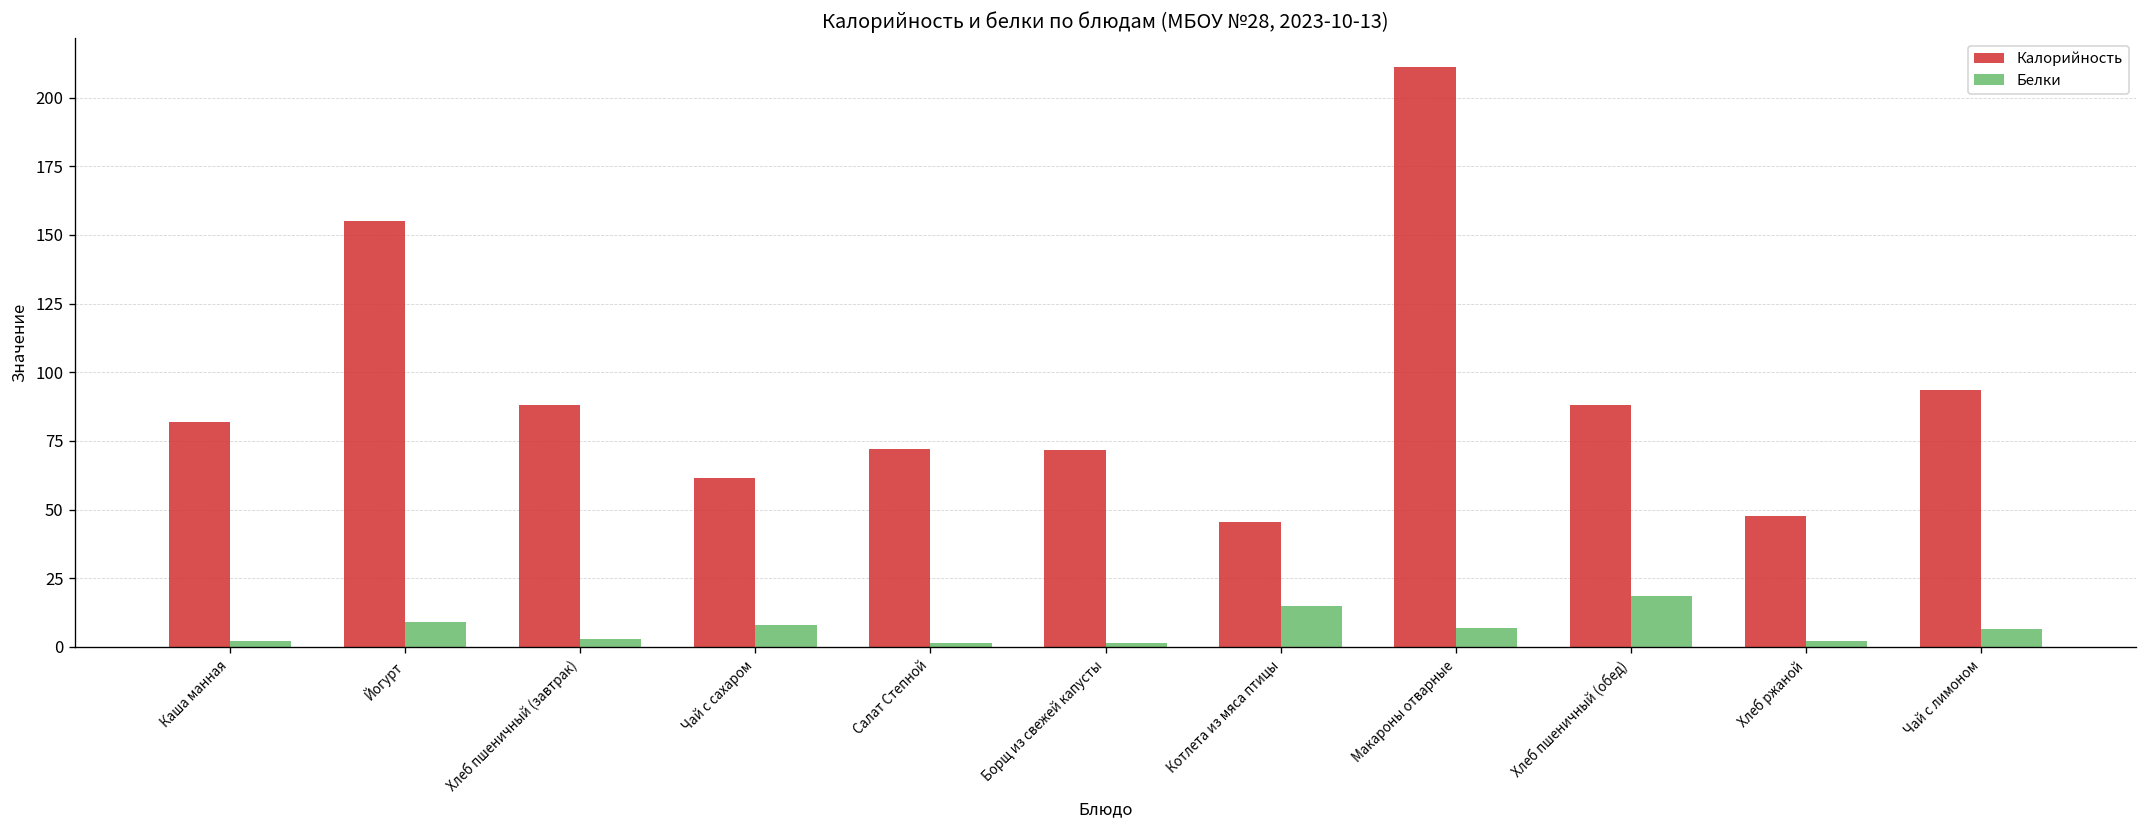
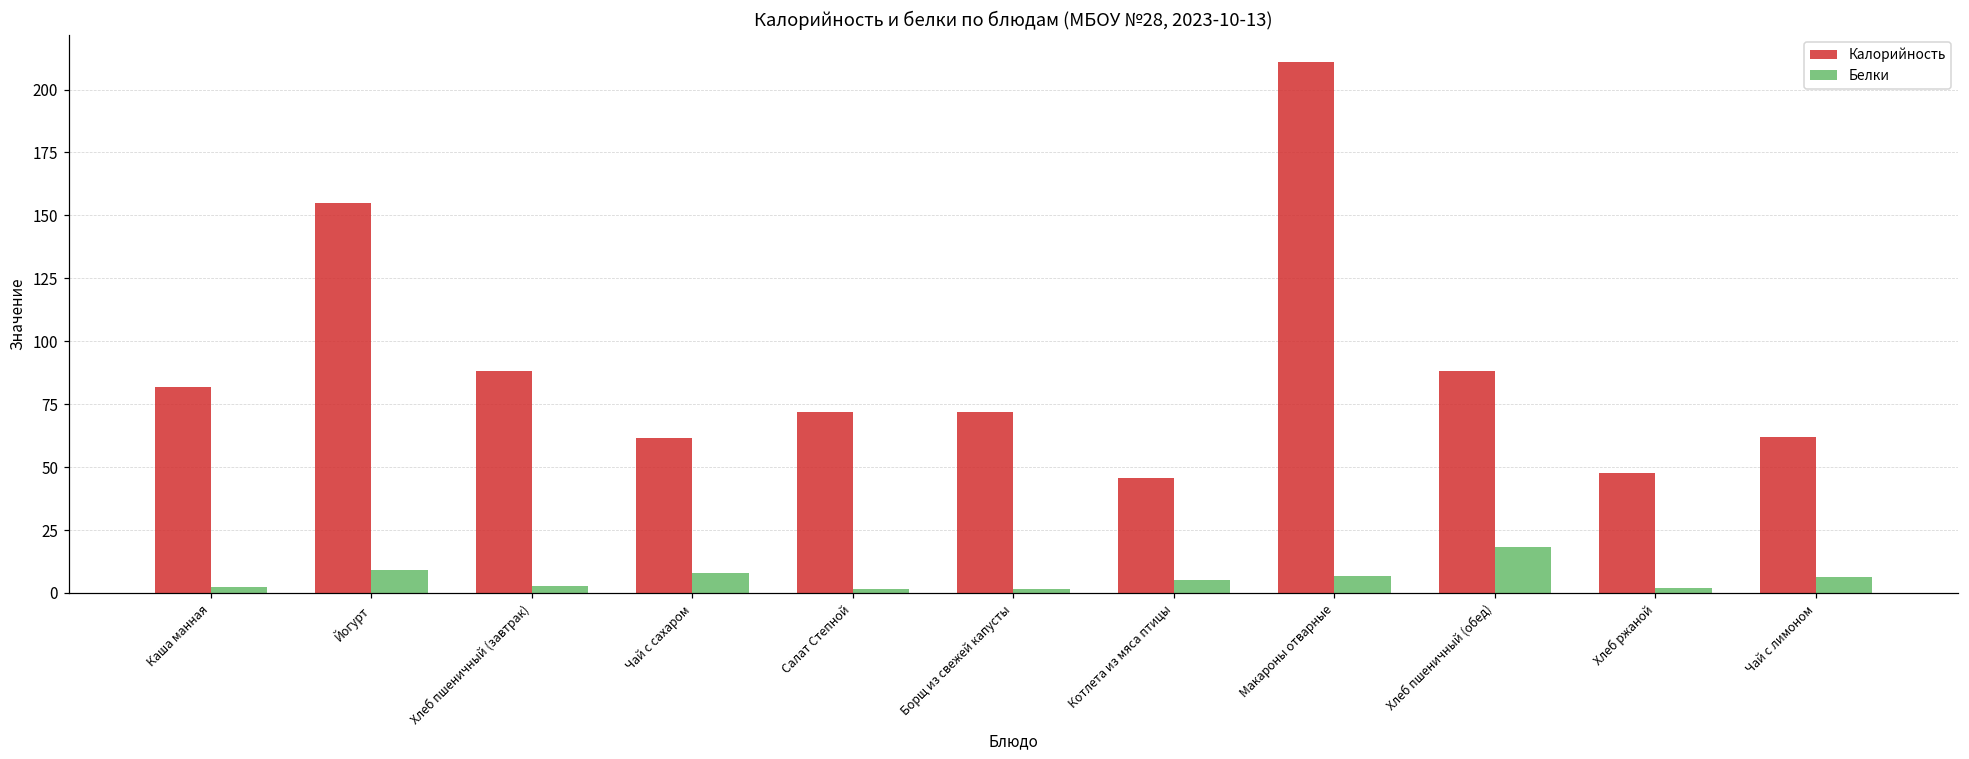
  {
    "Калорийность": {
      "Каша манная": 82,
      "Йогурт": 155,
      "Хлеб пшеничный (завтрак)": 88,
      "Чай с сахаром": 61,
      "Салат Степной": 72,
      "Борщ из свежей капусты": 72,
      "Котлета из мяса птицы": 46,
      "Макароны отварные": 211,
      "Хлеб пшеничный (обед)": 88,
      "Хлеб ржаной": 48,
-     "Чай с лимоном": 93
+     "Чай с лимоном": 62
    },
    "Белки": {
      "Каша манная": 2,
      "Йогурт": 9,
      "Хлеб пшеничный (завтрак)": 3,
      "Чай с сахаром": 8,
      "Салат Степной": 2,
      "Борщ из свежей капусты": 1,
-     "Котлета из мяса птицы": 15,
+     "Котлета из мяса птицы": 5,
      "Макароны отварные": 7,
      "Хлеб пшеничный (обед)": 18,
      "Хлеб ржаной": 2,
      "Чай с лимоном": 6
    }
  }
